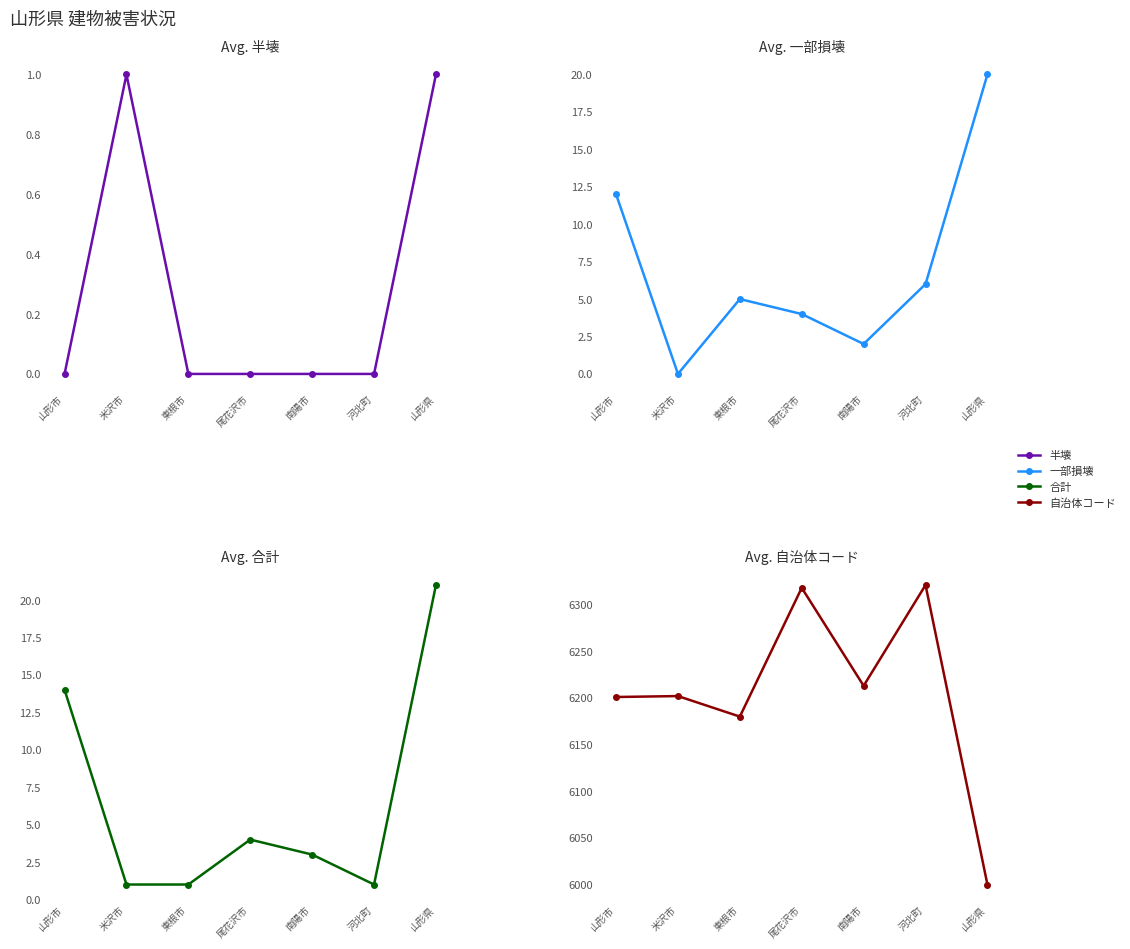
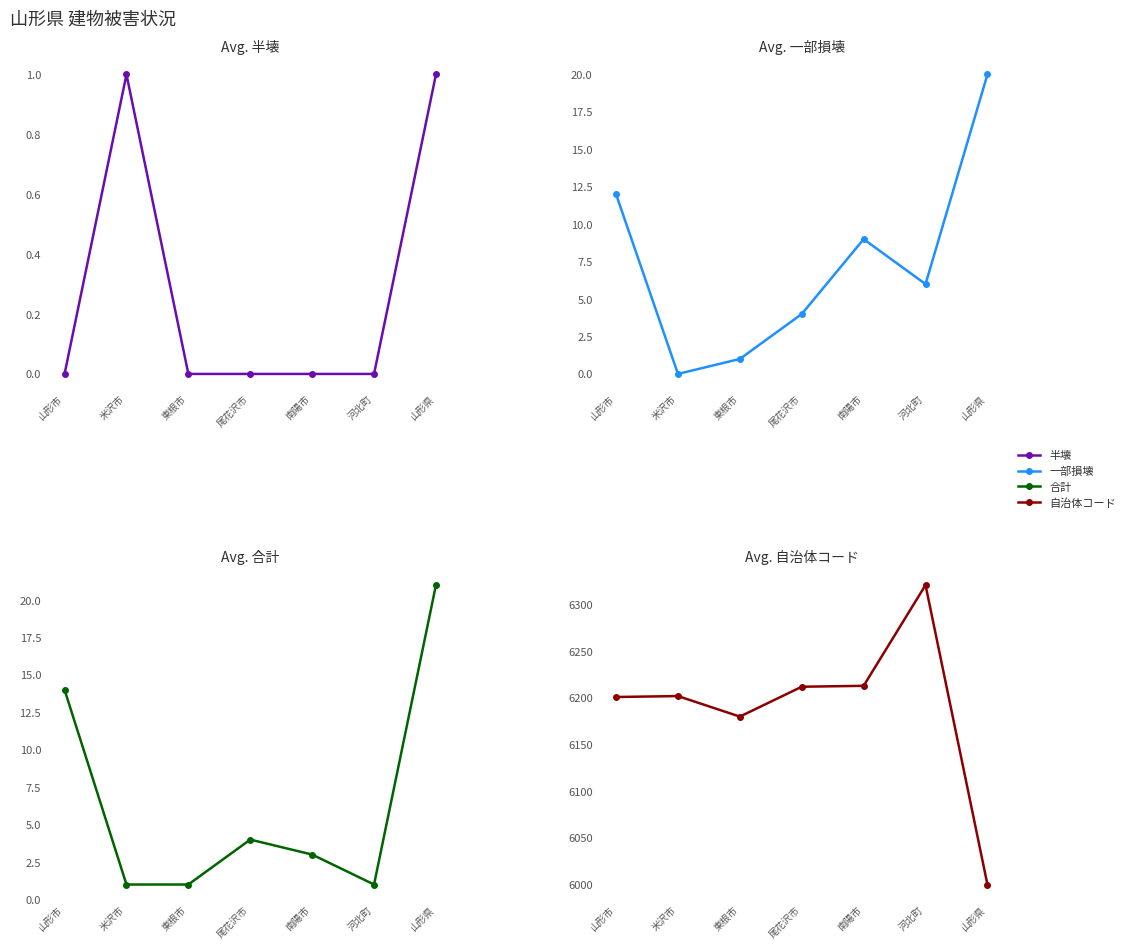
  {
    "Avg. 半壊": {
      "山形市": 0.00,
      "米沢市": 1.00,
      "東根市": 0.00,
      "尾花沢市": 0.00,
      "南陽市": 0.00,
      "河北町": 0.00,
      "山形県": 1.00
    },
    "Avg. 一部損壊": {
      "山形市": 12,
      "米沢市": 0,
-     "東根市": 5,
+     "東根市": 1,
      "尾花沢市": 4,
-     "南陽市": 2,
+     "南陽市": 9,
      "河北町": 6,
      "山形県": 20
    },
    "Avg. 合計": {
      "山形市": 14.0,
      "米沢市": 1.0,
      "東根市": 1.0,
      "尾花沢市": 4.0,
      "南陽市": 3.0,
      "河北町": 1.0,
      "山形県": 21.0
    },
    "Avg. 自治体コード": {
      "山形市": 6200,
      "米沢市": 6200,
      "東根市": 6180,
-     "尾花沢市": 6320,
+     "尾花沢市": 6210,
      "南陽市": 6210,
      "河北町": 6320,
      "山形県": 6000
    }
  }
